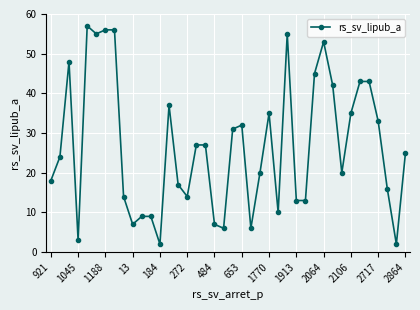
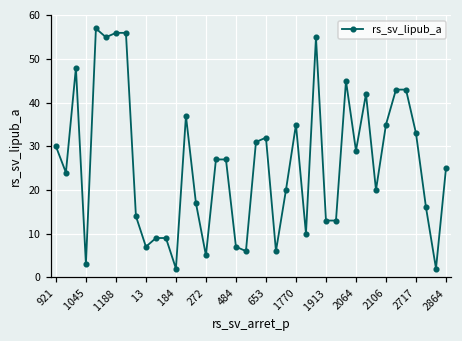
  {
-   "921": 18,
+   "921": 30,
    "1045": 3,
    "1188": 56,
    "184": 2,
-   "272": 14,
+   "272": 5,
    "484": 7,
    "653": 32,
    "1770": 35,
    "1913": 13,
-   "2064": 53,
+   "2064": 29,
    "2106": 35,
    "2717": 33,
    "2864": 25
  }
